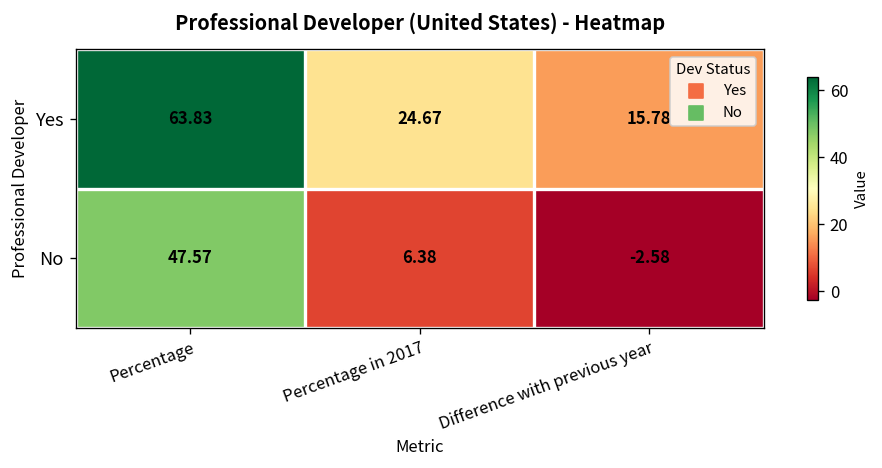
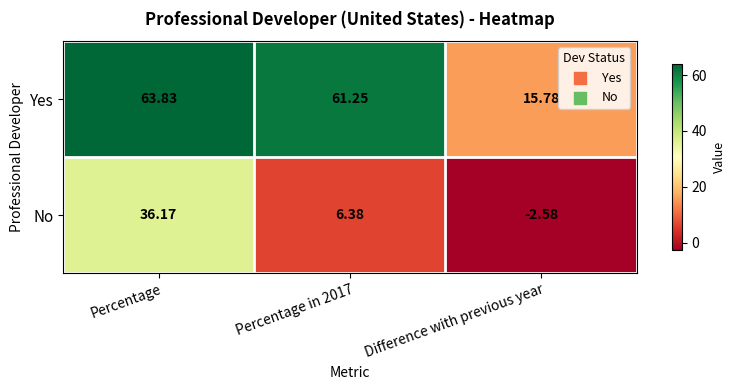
  {
    "Yes": {
      "Percentage": 63.83,
-     "Percentage in 2017": 24.67
+     "Percentage in 2017": 61.25
    },
    "No": {
-     "Percentage": 47.57,
+     "Percentage": 36.17,
      "Percentage in 2017": 6.38,
      "Difference with previous year": -2.58
    }
  }
